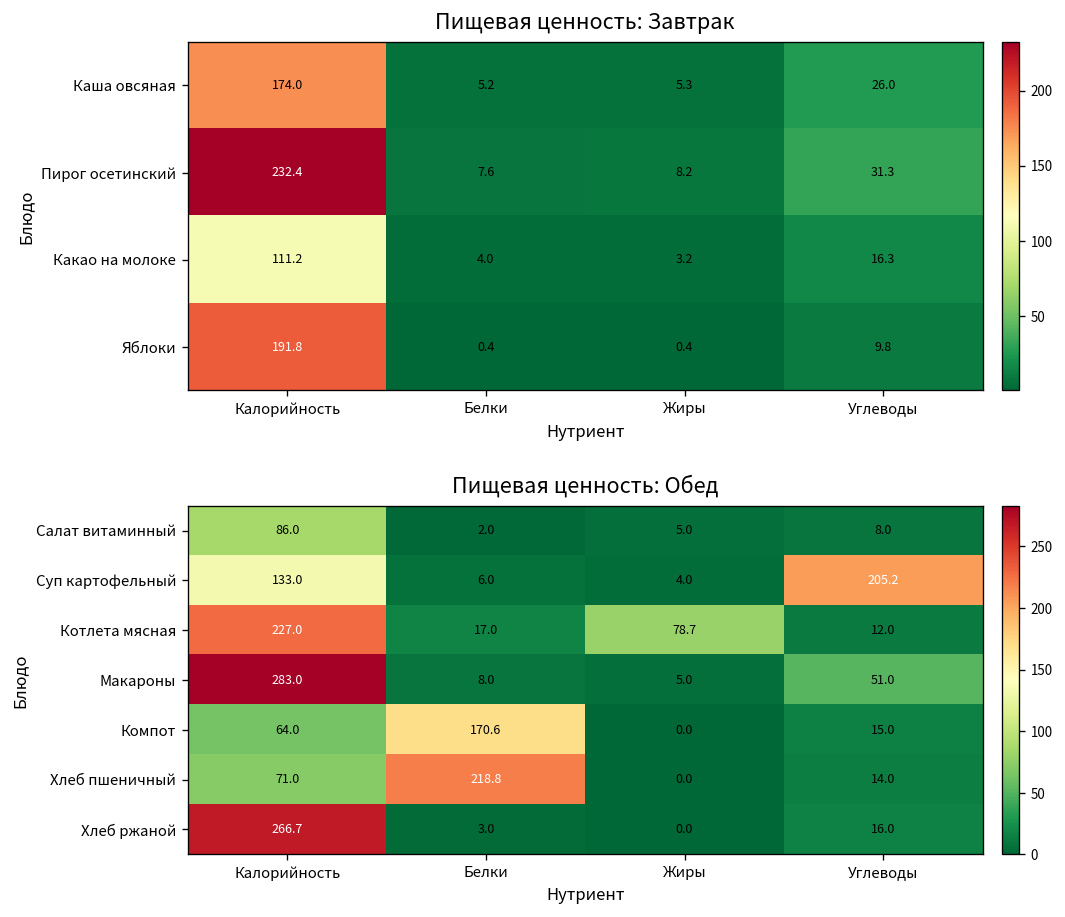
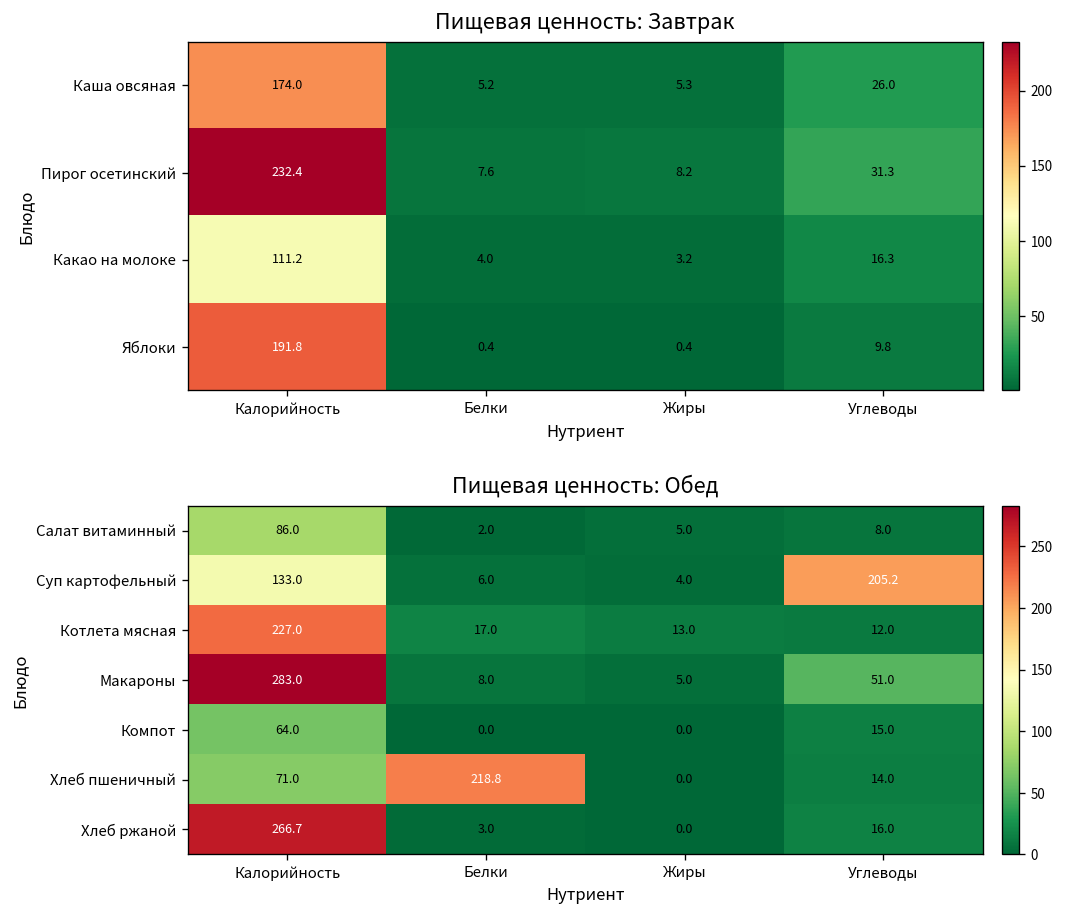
  {
    "Пищевая ценность: Завтрак": {
      "Каша овсяная": {
        "Калорийность": 174.0,
        "Белки": 5.2,
        "Жиры": 5.3,
        "Углеводы": 26.0
      },
      "Пирог осетинский": {
        "Калорийность": 232.4,
        "Белки": 7.6,
        "Жиры": 8.2,
        "Углеводы": 31.3
      },
      "Какао на молоке": {
        "Калорийность": 111.2,
        "Белки": 4.0,
        "Жиры": 3.2,
        "Углеводы": 16.3
      },
      "Яблоки": {
        "Калорийность": 191.8,
        "Белки": 0.4,
        "Жиры": 0.4,
        "Углеводы": 9.8
      }
    },
    "Пищевая ценность: Обед": {
      "Салат витаминный": {
        "Калорийность": 86.0,
        "Белки": 2.0,
        "Жиры": 5.0,
        "Углеводы": 8.0
      },
      "Суп картофельный": {
        "Калорийность": 133.0,
        "Белки": 6.0,
        "Жиры": 4.0,
        "Углеводы": 205.2
      },
      "Котлета мясная": {
        "Калорийность": 227.0,
        "Белки": 17.0,
-       "Жиры": 78.7,
+       "Жиры": 13.0,
        "Углеводы": 12.0
      },
      "Макароны": {
        "Калорийность": 283.0,
        "Белки": 8.0,
        "Жиры": 5.0,
        "Углеводы": 51.0
      },
      "Компот": {
        "Калорийность": 64.0,
-       "Белки": 170.6,
+       "Белки": 0.0,
        "Жиры": 0.0,
        "Углеводы": 15.0
      },
      "Хлеб пшеничный": {
        "Калорийность": 71.0,
        "Белки": 218.8,
        "Жиры": 0.0,
        "Углеводы": 14.0
      },
      "Хлеб ржаной": {
        "Калорийность": 266.7,
        "Белки": 3.0,
        "Жиры": 0.0,
        "Углеводы": 16.0
      }
    }
  }
